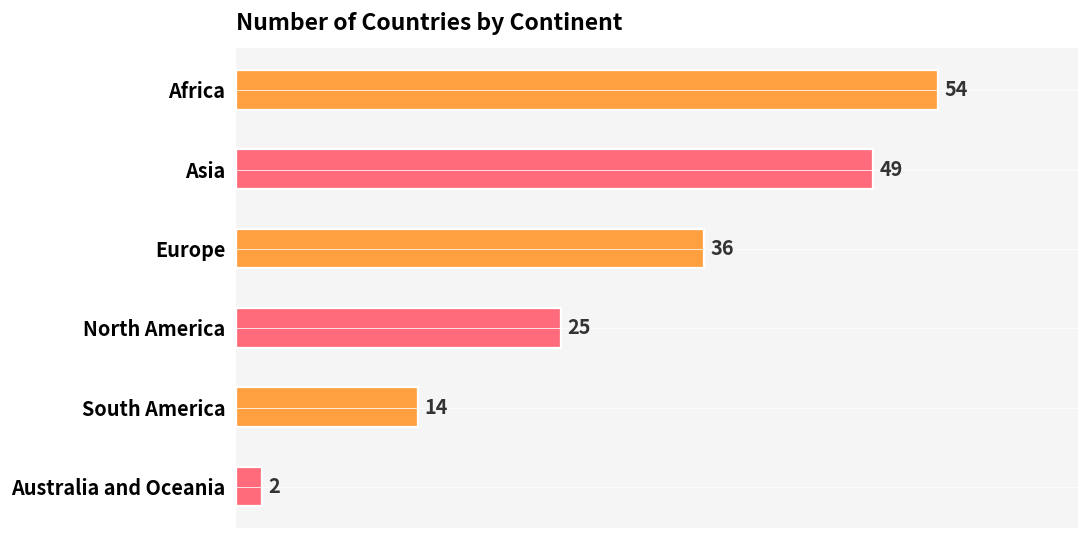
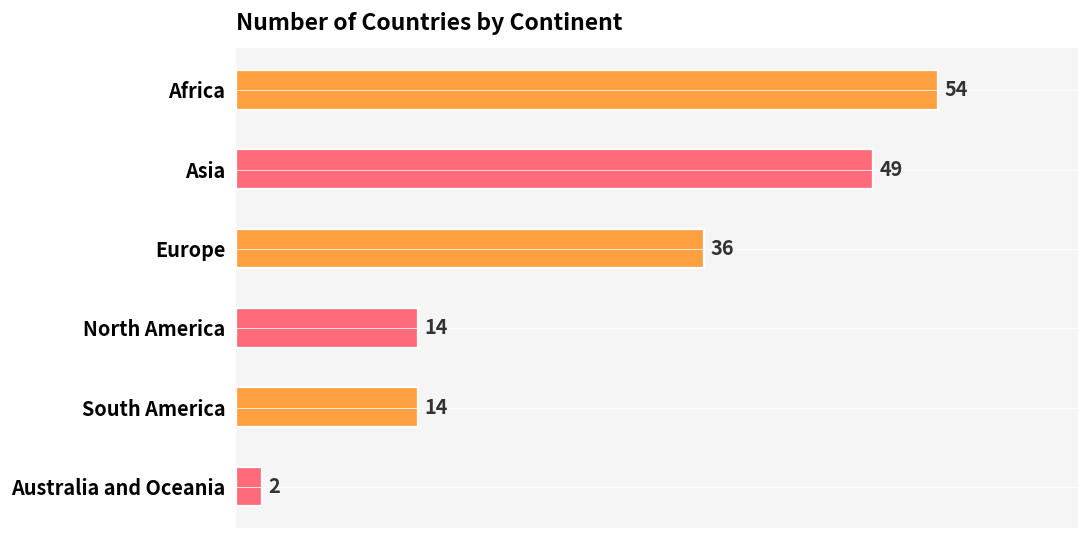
  {
    "Africa": 54,
    "Asia": 49,
    "Europe": 36,
-   "North America": 25,
+   "North America": 14,
    "South America": 14,
    "Australia and Oceania": 2
  }
